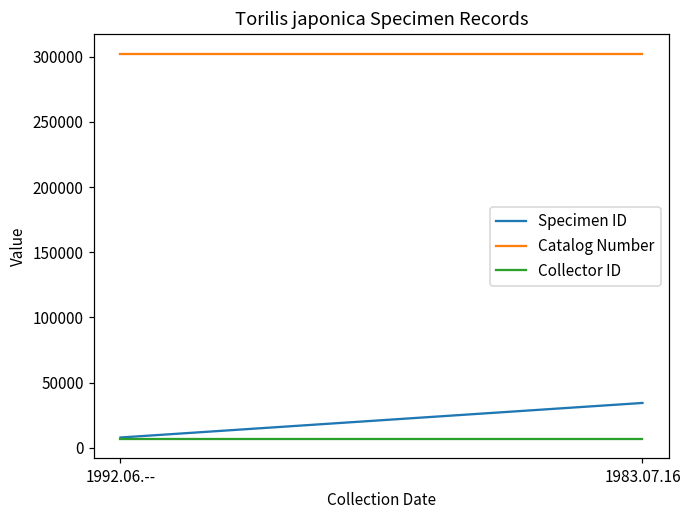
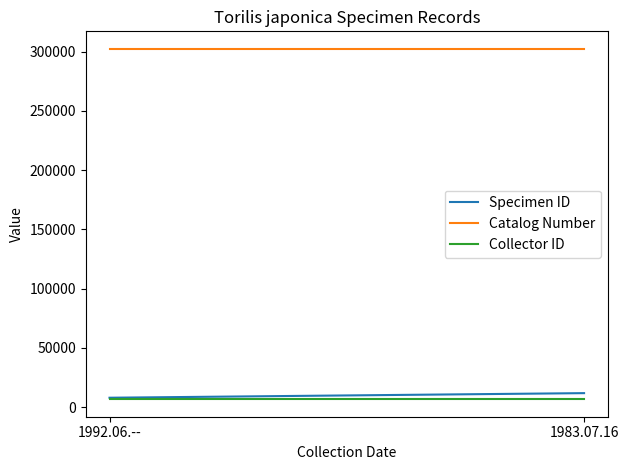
  {
    "Specimen ID": {
-     "1983.07.16": 34000
+     "1983.07.16": 12000
    },
    "Catalog Number": {
      "1992.06.--": 302000,
      "1983.07.16": 302000
    },
    "Collector ID": {
      "1983.07.16": 7000
    }
  }
